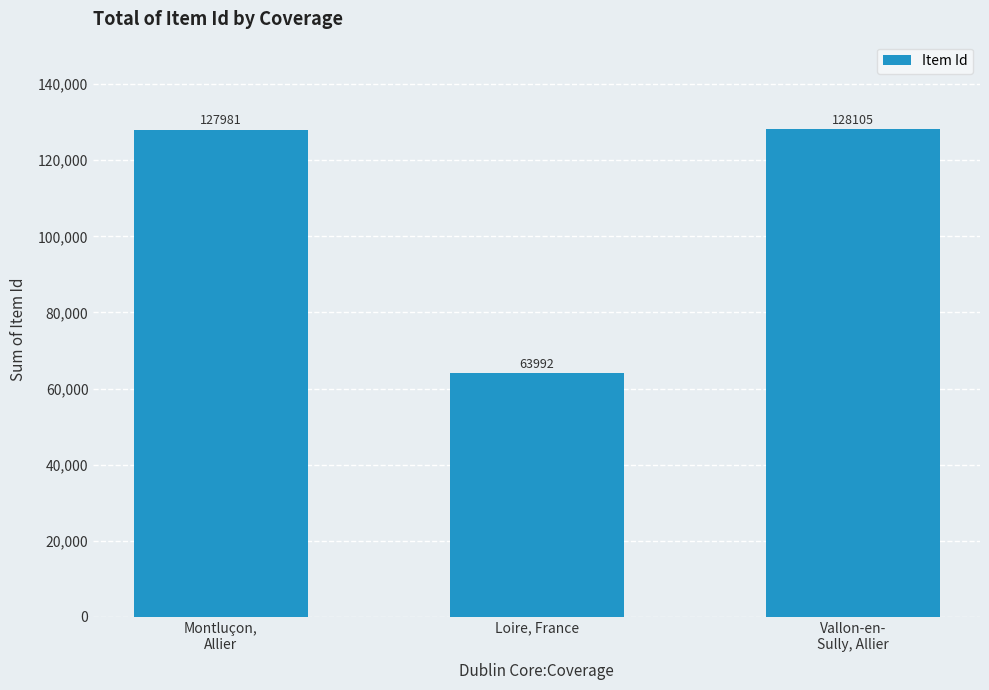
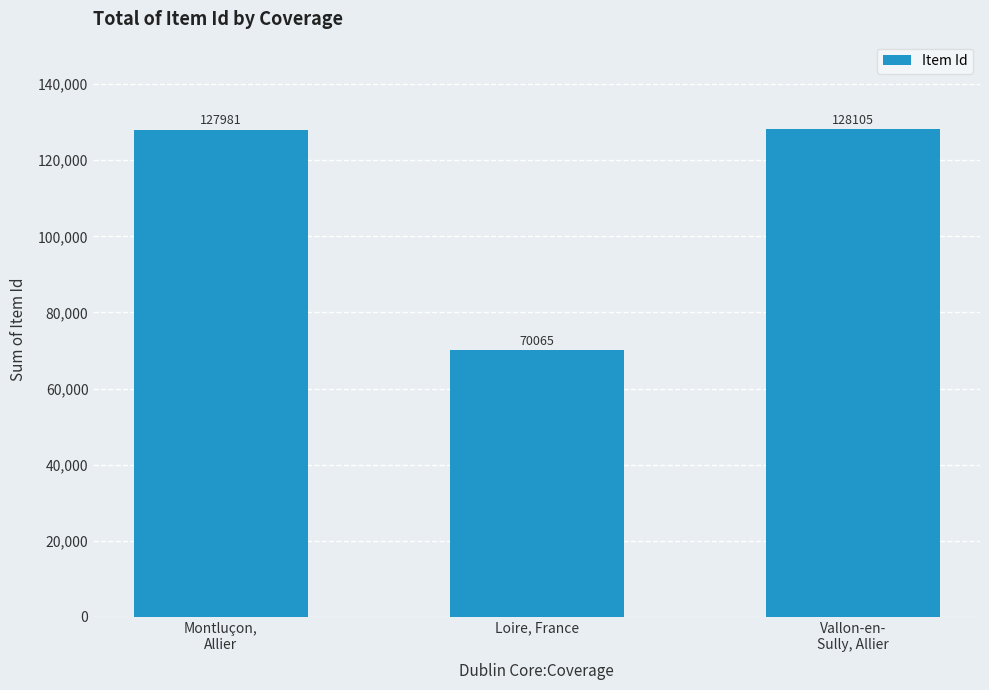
  {
    "Montluçon, Allier": 127981,
-   "Loire, France": 63992,
+   "Loire, France": 70065,
    "Vallon-en- Sully, Allier": 128105
  }
